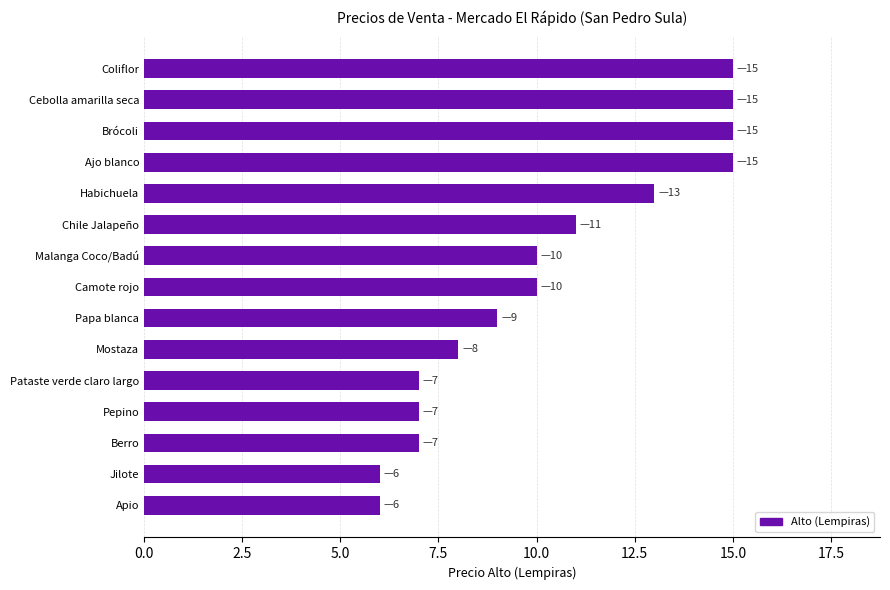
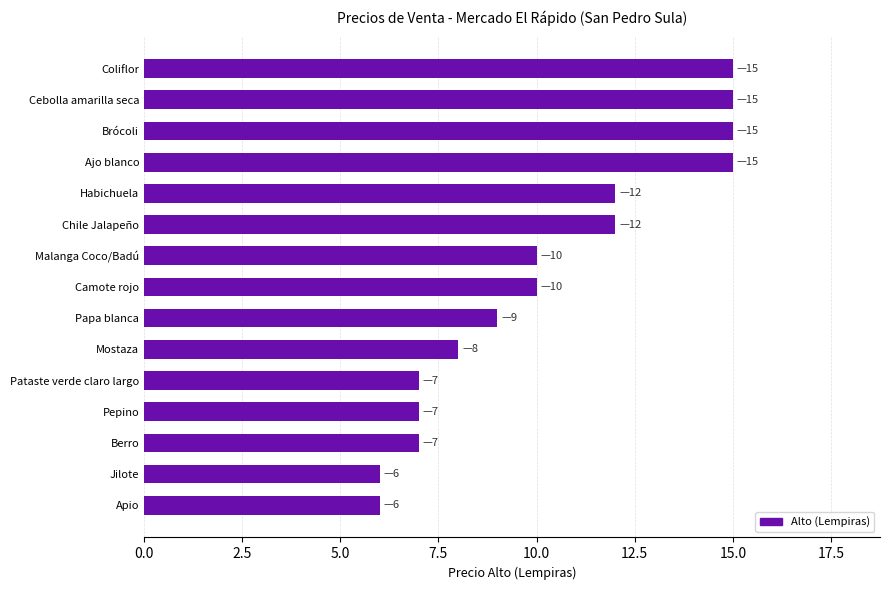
  {
    "Coliflor": 15,
    "Cebolla amarilla seca": 15,
    "Brócoli": 15,
    "Ajo blanco": 15,
-   "Habichuela": 13,
-   "Chile Jalapeño": 11,
+   "Habichuela": 12,
+   "Chile Jalapeño": 12,
    "Malanga Coco/Badú": 10,
    "Camote rojo": 10,
    "Papa blanca": 9,
    "Mostaza": 8,
    "Pataste verde claro largo": 7,
    "Pepino": 7,
    "Berro": 7,
    "Jilote": 6,
    "Apio": 6
  }
